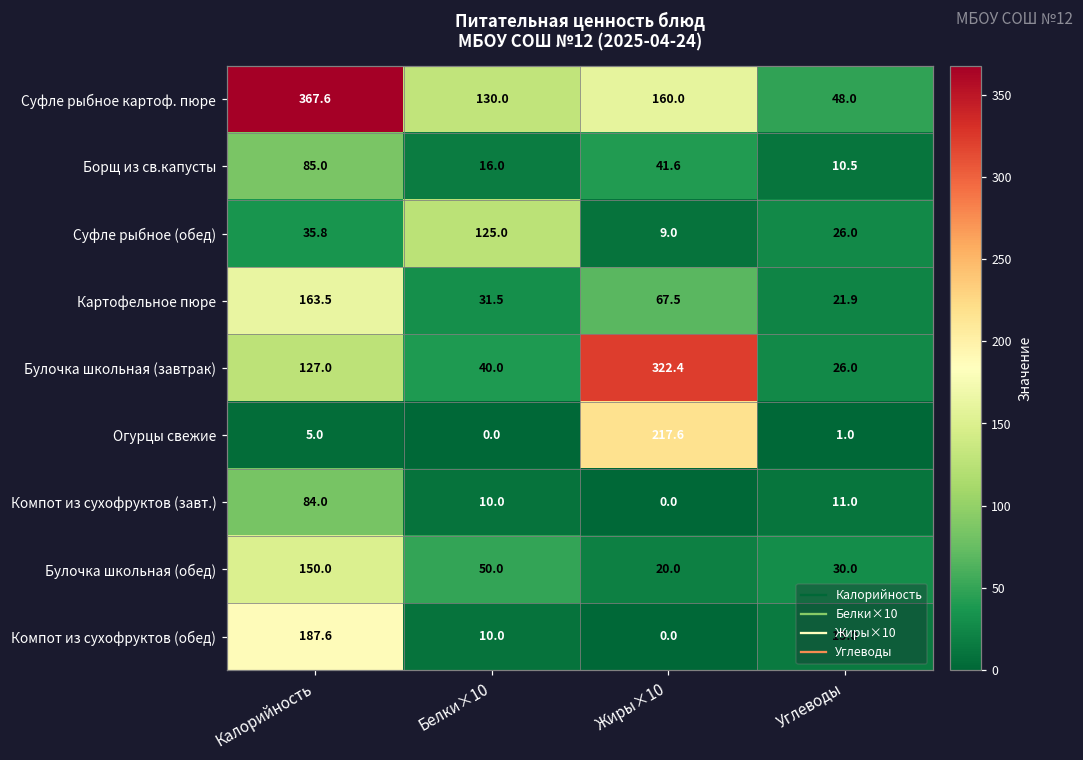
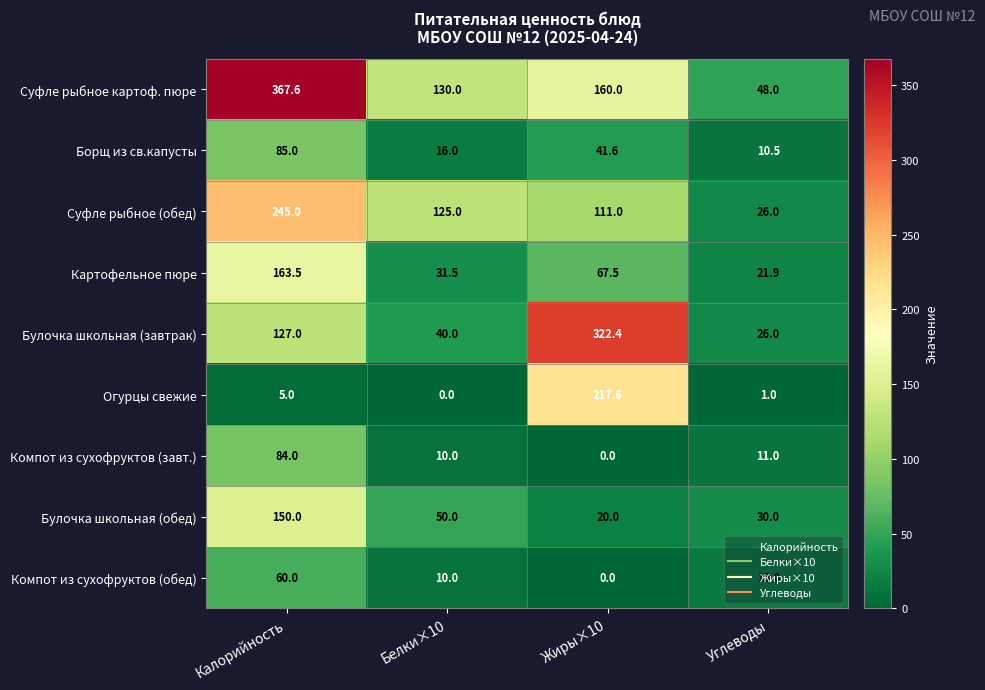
  {
    "Суфле рыбное картоф. пюре": {
      "Калорийность": 367.6,
      "Белки×10": 130.0,
      "Жиры×10": 160.0,
      "Углеводы": 48.0
    },
    "Борщ из св.капусты": {
      "Калорийность": 85.0,
      "Белки×10": 16.0,
      "Жиры×10": 41.6,
      "Углеводы": 10.5
    },
    "Суфле рыбное (обед)": {
-     "Калорийность": 35.8,
+     "Калорийность": 245.0,
      "Белки×10": 125.0,
-     "Жиры×10": 9.0,
+     "Жиры×10": 111.0,
      "Углеводы": 26.0
    },
    "Картофельное пюре": {
      "Калорийность": 163.5,
      "Белки×10": 31.5,
      "Жиры×10": 67.5,
      "Углеводы": 21.9
    },
    "Булочка школьная (завтрак)": {
      "Калорийность": 127.0,
      "Белки×10": 40.0,
      "Жиры×10": 322.4,
      "Углеводы": 26.0
    },
    "Огурцы свежие": {
      "Калорийность": 5.0,
      "Белки×10": 0.0,
      "Жиры×10": 217.6,
      "Углеводы": 1.0
    },
    "Компот из сухофруктов (завт.)": {
      "Калорийность": 84.0,
      "Белки×10": 10.0,
      "Жиры×10": 0.0,
      "Углеводы": 11.0
    },
    "Булочка школьная (обед)": {
      "Калорийность": 150.0,
      "Белки×10": 50.0,
      "Жиры×10": 20.0,
      "Углеводы": 30.0
    },
    "Компот из сухофруктов (обед)": {
-     "Калорийность": 187.6,
+     "Калорийность": 60.0,
      "Белки×10": 10.0,
      "Жиры×10": 0.0
    }
  }
